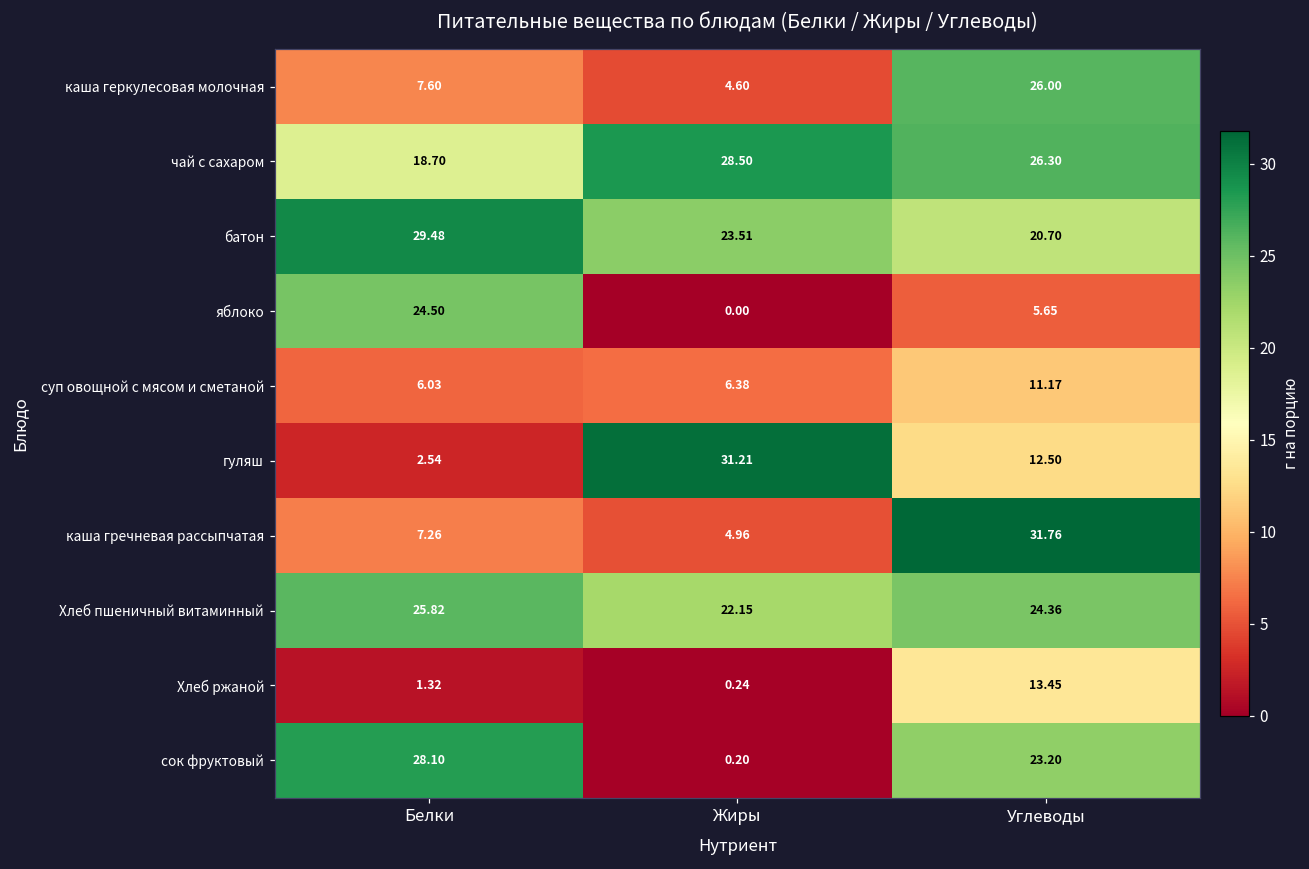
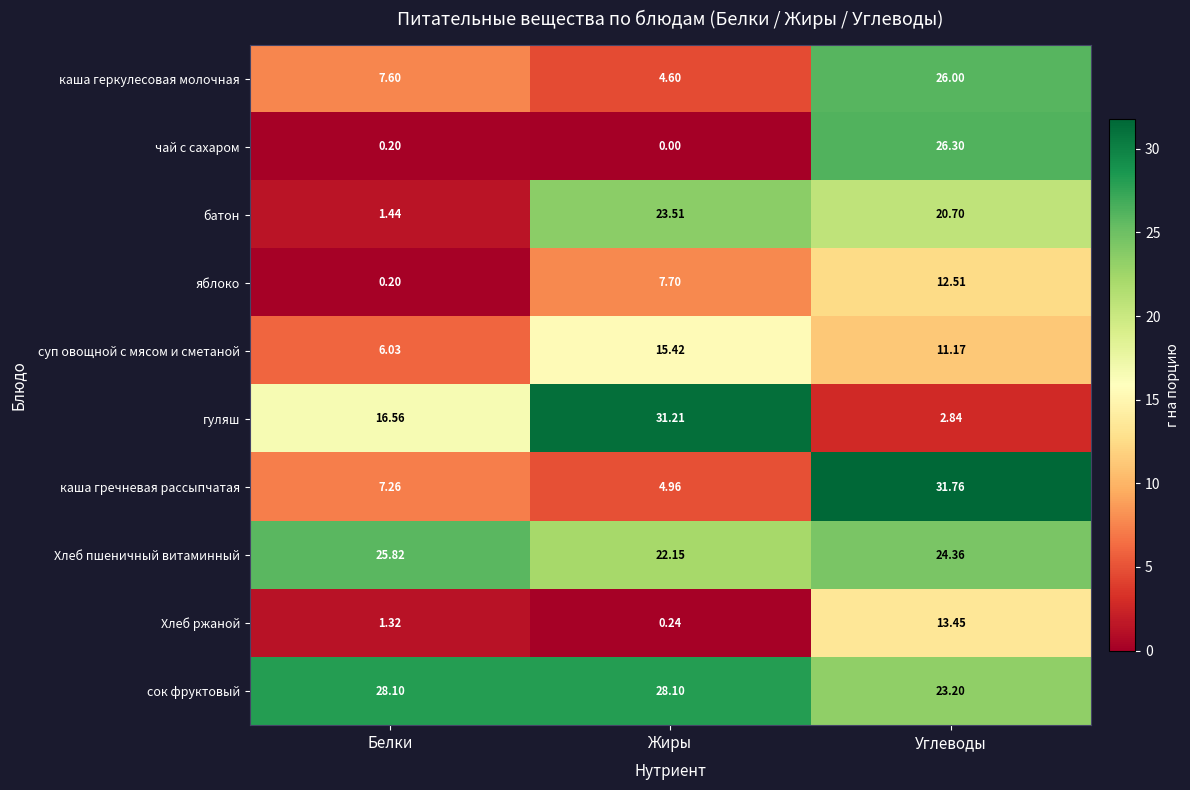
  {
    "каша геркулесовая молочная": {
      "Белки": 7.60,
      "Жиры": 4.60,
      "Углеводы": 26.00
    },
    "чай с сахаром": {
-     "Белки": 18.70,
-     "Жиры": 28.50,
+     "Белки": 0.20,
+     "Жиры": 0.00,
      "Углеводы": 26.30
    },
    "батон": {
-     "Белки": 29.48,
+     "Белки": 1.44,
      "Жиры": 23.51,
      "Углеводы": 20.70
    },
    "яблоко": {
-     "Белки": 24.50,
-     "Жиры": 0.00,
-     "Углеводы": 5.65
+     "Белки": 0.20,
+     "Жиры": 7.70,
+     "Углеводы": 12.51
    },
    "суп овощной с мясом и сметаной": {
      "Белки": 6.03,
-     "Жиры": 6.38,
+     "Жиры": 15.42,
      "Углеводы": 11.17
    },
    "гуляш": {
-     "Белки": 2.54,
+     "Белки": 16.56,
      "Жиры": 31.21,
-     "Углеводы": 12.50
+     "Углеводы": 2.84
    },
    "каша гречневая рассыпчатая": {
      "Белки": 7.26,
      "Жиры": 4.96,
      "Углеводы": 31.76
    },
    "Хлеб пшеничный витаминный": {
      "Белки": 25.82,
      "Жиры": 22.15,
      "Углеводы": 24.36
    },
    "Хлеб ржаной": {
      "Белки": 1.32,
      "Жиры": 0.24,
      "Углеводы": 13.45
    },
    "сок фруктовый": {
      "Белки": 28.10,
-     "Жиры": 0.20,
+     "Жиры": 28.10,
      "Углеводы": 23.20
    }
  }
